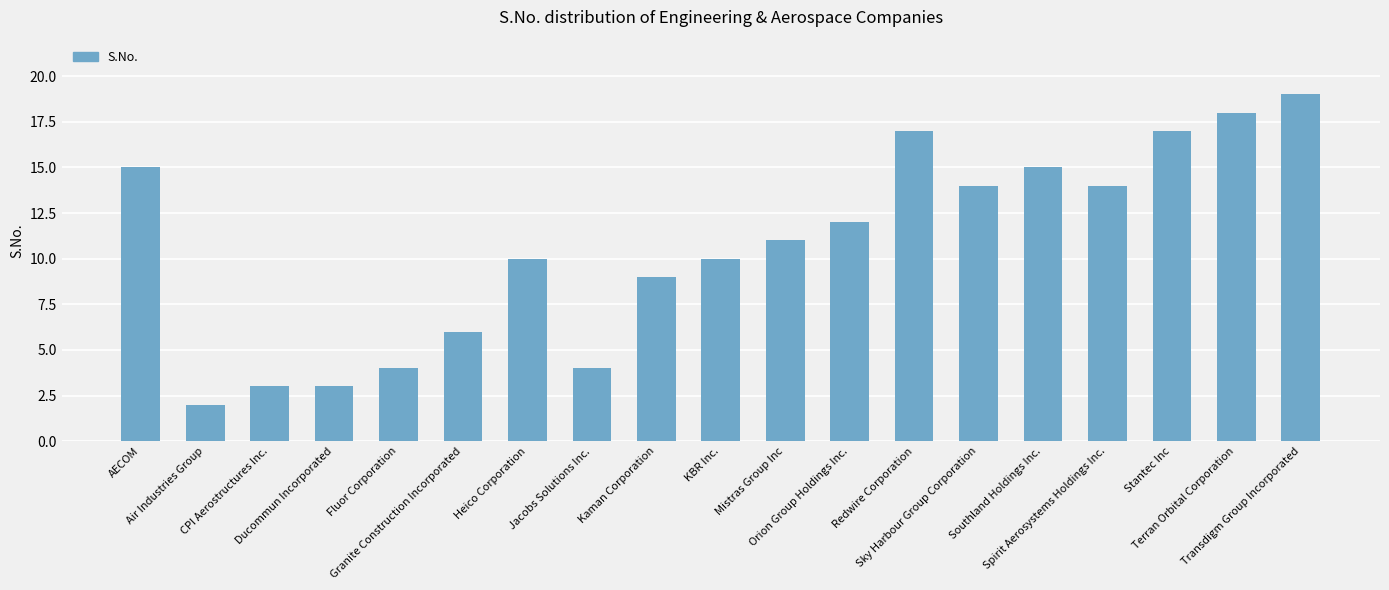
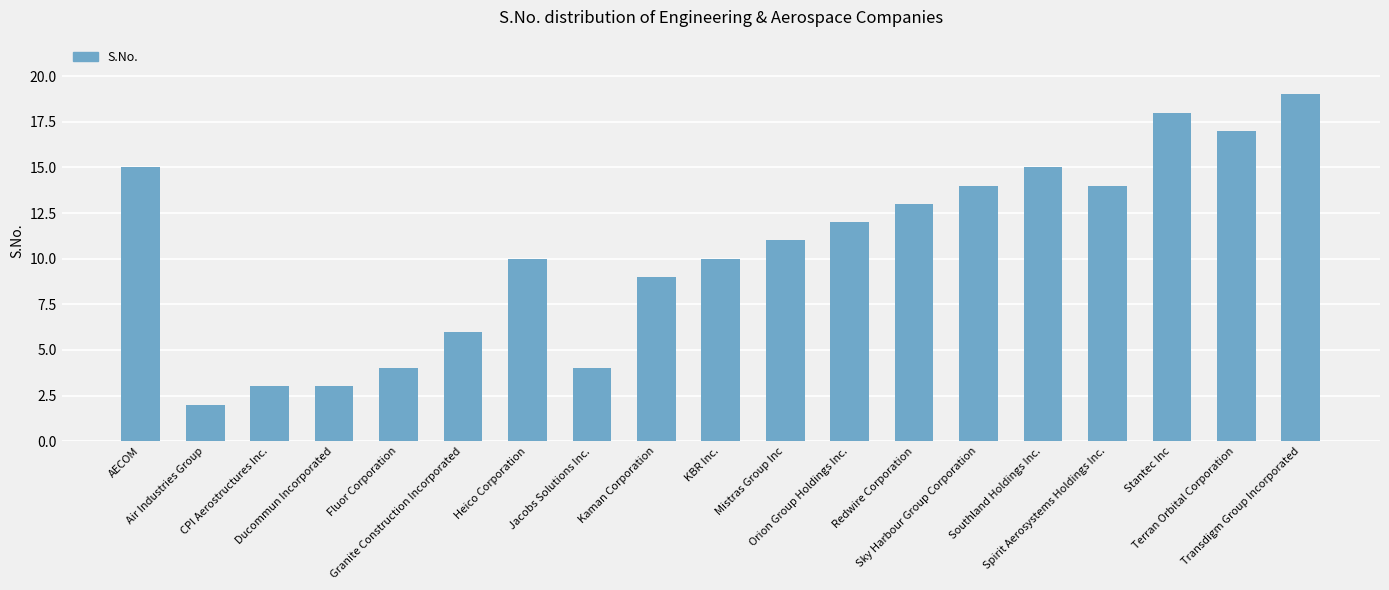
  {
    "AECOM": 15,
    "Air Industries Group": 2,
    "CPI Aerostructures Inc.": 3,
    "Ducommun Incorporated": 3,
    "Fluor Corporation": 4,
    "Granite Construction Incorporated": 6,
    "Heico Corporation": 10,
    "Jacobs Solutions Inc.": 4,
    "Kaman Corporation": 9,
    "KBR Inc.": 10,
    "Mistras Group Inc": 11,
    "Orion Group Holdings Inc.": 12,
-   "Redwire Corporation": 17,
+   "Redwire Corporation": 13,
    "Sky Harbour Group Corporation": 14,
    "Southland Holdings Inc.": 15,
    "Spirit Aerosystems Holdings Inc.": 14,
-   "Stantec Inc": 17,
-   "Terran Orbital Corporation": 18,
+   "Stantec Inc": 18,
+   "Terran Orbital Corporation": 17,
    "Transdigm Group Incorporated": 19
  }
